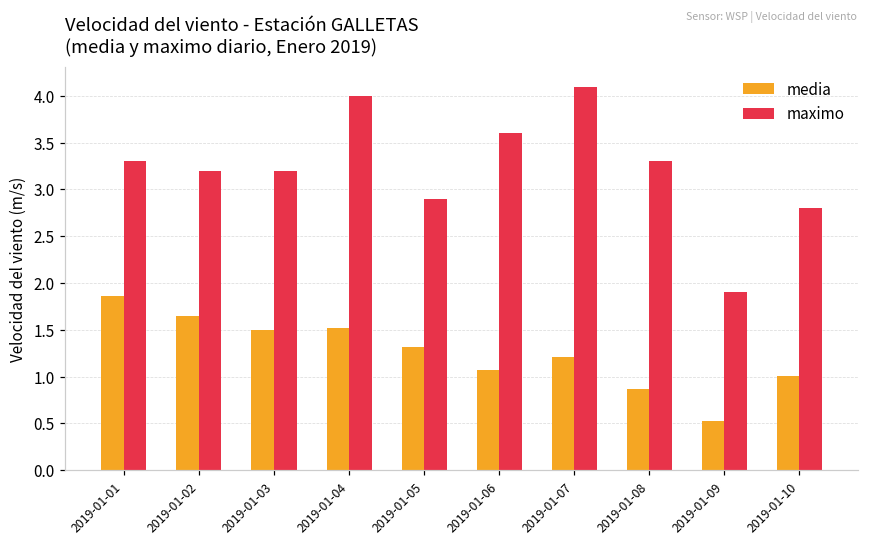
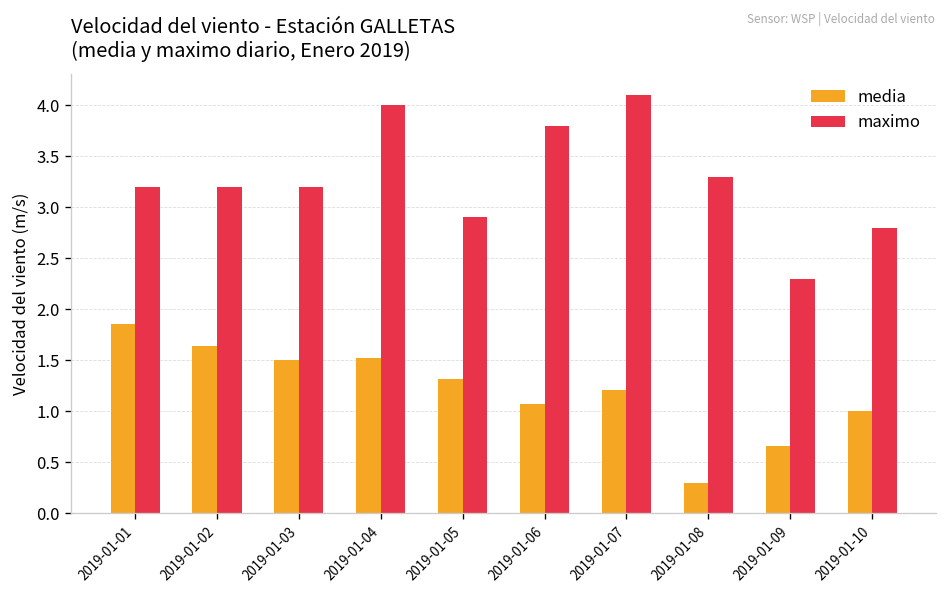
  {
    "media": {
      "2019-01-01": 1.9,
      "2019-01-02": 1.6,
      "2019-01-03": 1.5,
      "2019-01-04": 1.5,
      "2019-01-05": 1.3,
      "2019-01-06": 1.1,
      "2019-01-07": 1.2,
-     "2019-01-08": 0.9,
-     "2019-01-09": 0.5,
+     "2019-01-08": 0.3,
+     "2019-01-09": 0.7,
      "2019-01-10": 1.0
    },
    "maximo": {
-     "2019-01-01": 3.3,
+     "2019-01-01": 3.2,
      "2019-01-02": 3.2,
      "2019-01-03": 3.2,
      "2019-01-04": 4.0,
      "2019-01-05": 2.9,
-     "2019-01-06": 3.6,
+     "2019-01-06": 3.8,
      "2019-01-07": 4.1,
      "2019-01-08": 3.3,
-     "2019-01-09": 1.9,
+     "2019-01-09": 2.3,
      "2019-01-10": 2.8
    }
  }
